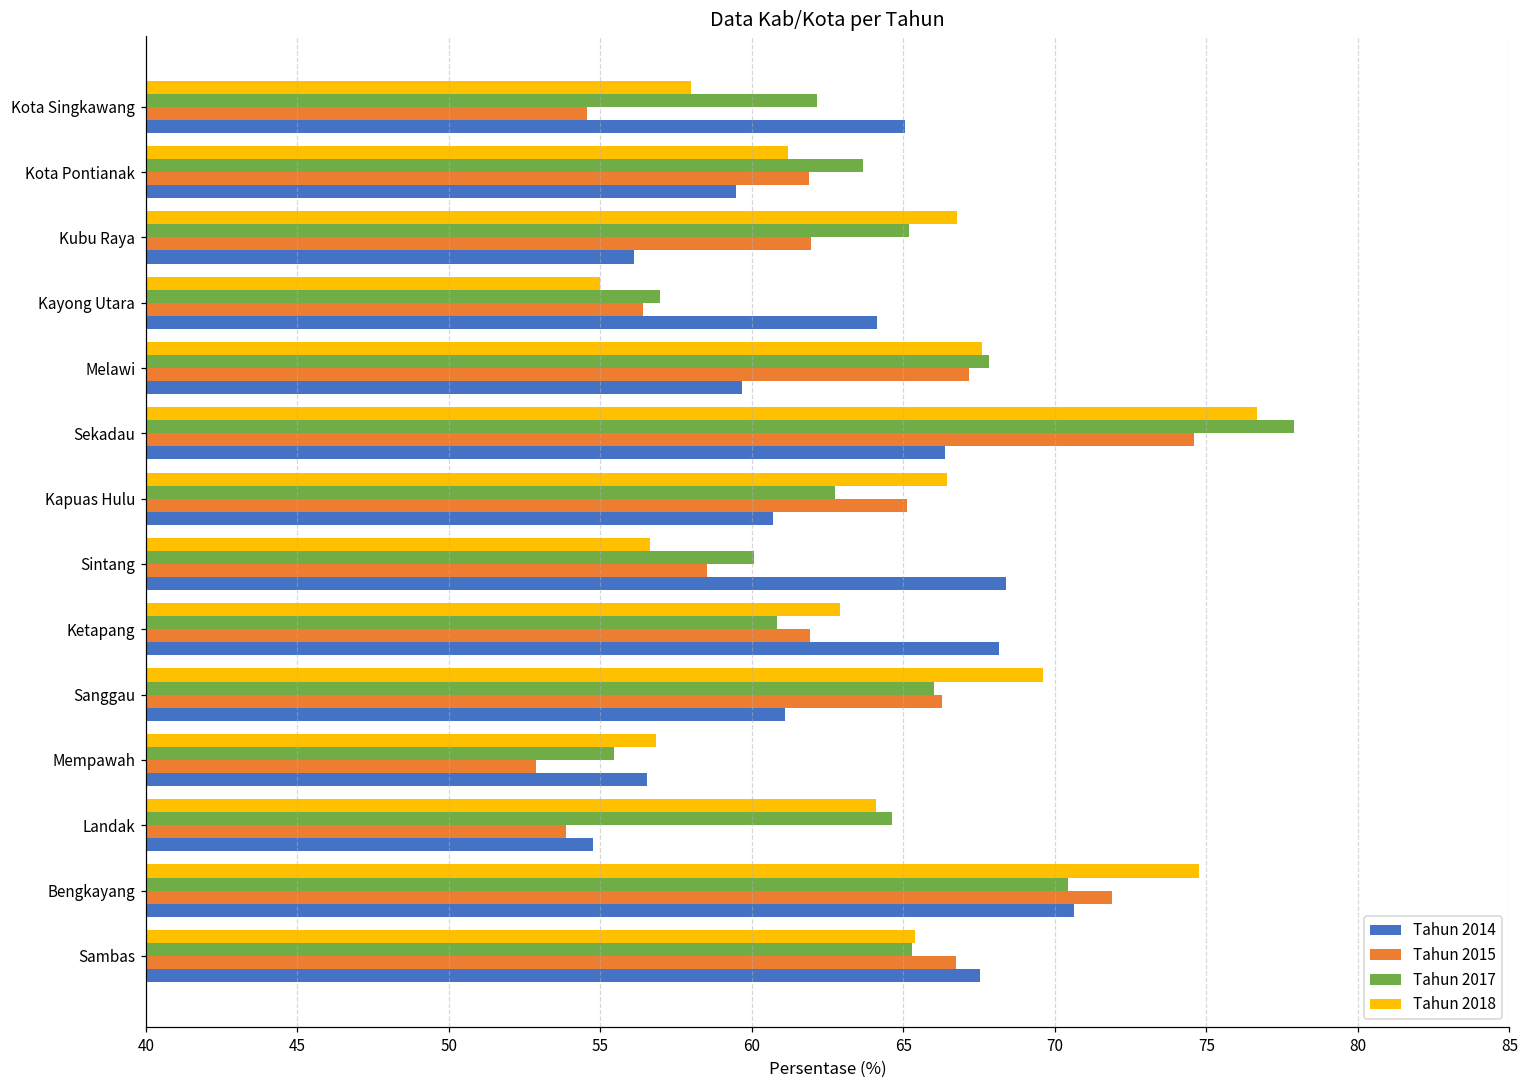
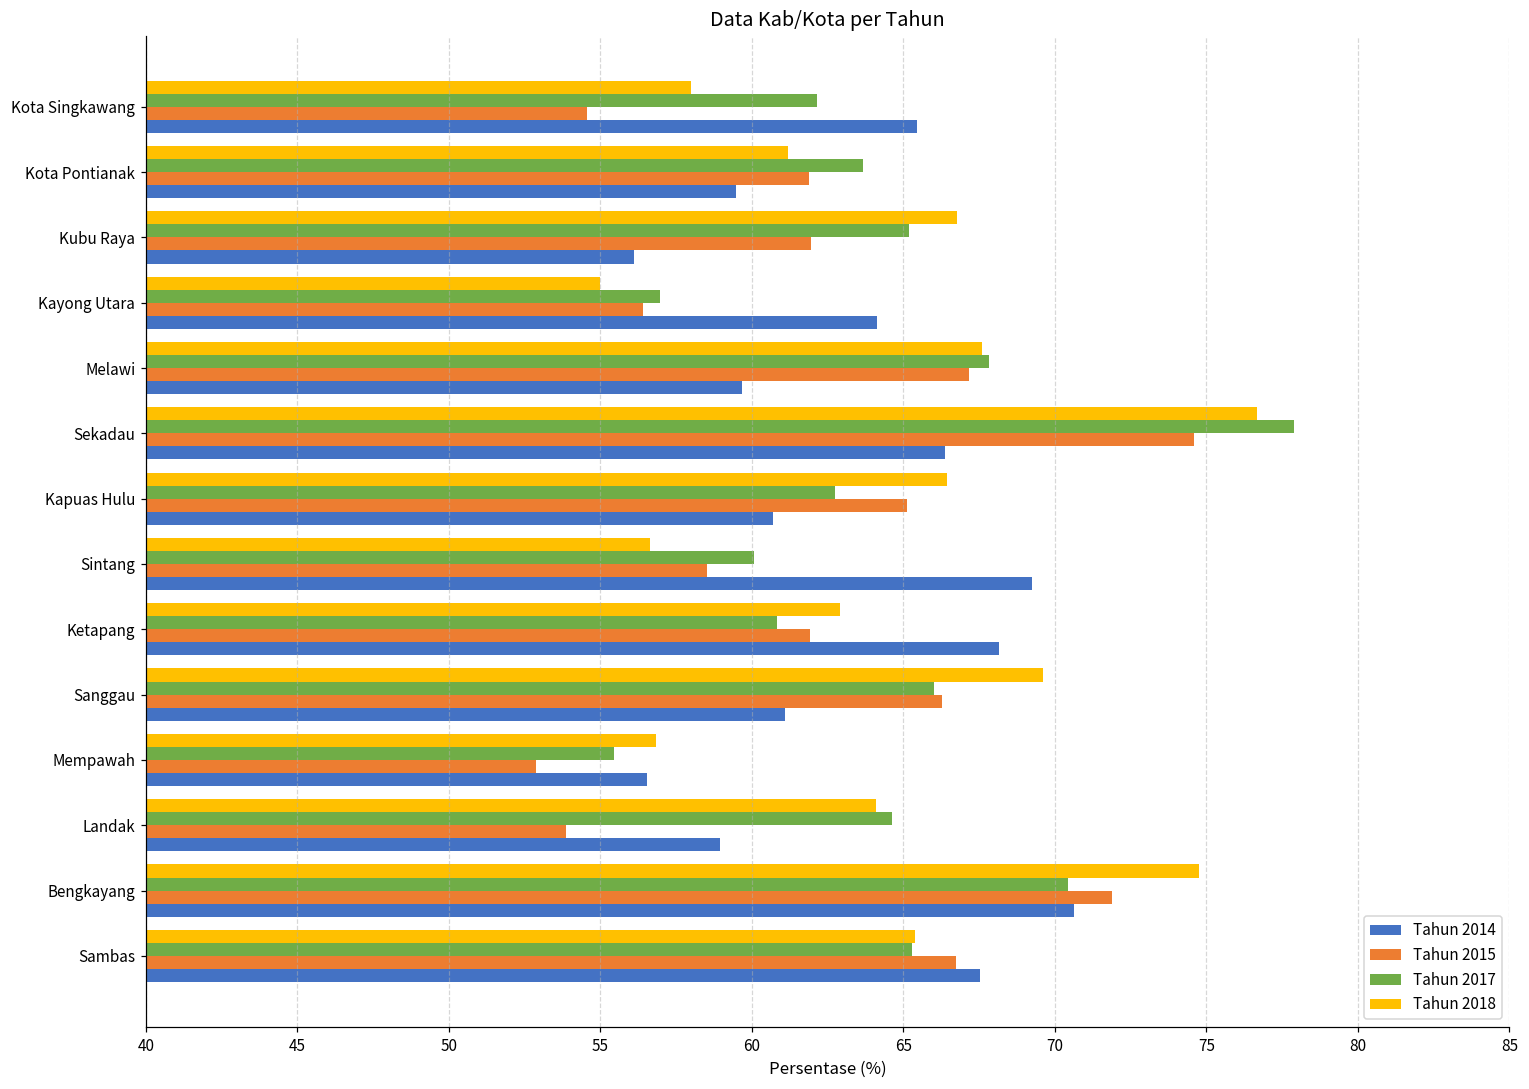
  {
    "Tahun 2014": {
-     "Kota Singkawang": 65.1,
+     "Kota Singkawang": 65.4,
      "Kota Pontianak": 59.5,
      "Kubu Raya": 56.1,
      "Kayong Utara": 64.1,
      "Melawi": 59.7,
      "Sekadau": 66.4,
      "Kapuas Hulu": 60.7,
-     "Sintang": 68.4,
+     "Sintang": 69.3,
      "Ketapang": 68.2,
      "Sanggau": 61.1,
      "Mempawah": 56.5,
-     "Landak": 54.8,
+     "Landak": 59.0,
      "Bengkayang": 70.6,
      "Sambas": 67.5
    },
    "Tahun 2015": {
      "Kota Singkawang": 54.6,
      "Kota Pontianak": 61.9,
      "Kubu Raya": 61.9,
      "Kayong Utara": 56.4,
      "Melawi": 67.2,
      "Sekadau": 74.6,
      "Kapuas Hulu": 65.1,
      "Sintang": 58.5,
      "Ketapang": 61.9,
      "Sanggau": 66.3,
      "Mempawah": 52.9,
      "Landak": 53.9,
      "Bengkayang": 71.9,
      "Sambas": 66.7
    },
    "Tahun 2017": {
      "Kota Singkawang": 62.1,
      "Kota Pontianak": 63.7,
      "Kubu Raya": 65.2,
      "Kayong Utara": 57.0,
      "Melawi": 67.8,
      "Sekadau": 77.9,
      "Kapuas Hulu": 62.8,
      "Sintang": 60.1,
      "Ketapang": 60.8,
      "Sanggau": 66.0,
      "Mempawah": 55.5,
      "Landak": 64.6,
      "Bengkayang": 70.4,
      "Sambas": 65.3
    },
    "Tahun 2018": {
      "Kota Singkawang": 58.0,
      "Kota Pontianak": 61.2,
      "Kubu Raya": 66.8,
      "Kayong Utara": 55.0,
      "Melawi": 67.6,
      "Sekadau": 76.7,
      "Kapuas Hulu": 66.4,
      "Sintang": 56.6,
      "Ketapang": 62.9,
      "Sanggau": 69.6,
      "Mempawah": 56.8,
      "Landak": 64.1,
      "Bengkayang": 74.8,
      "Sambas": 65.4
    }
  }
